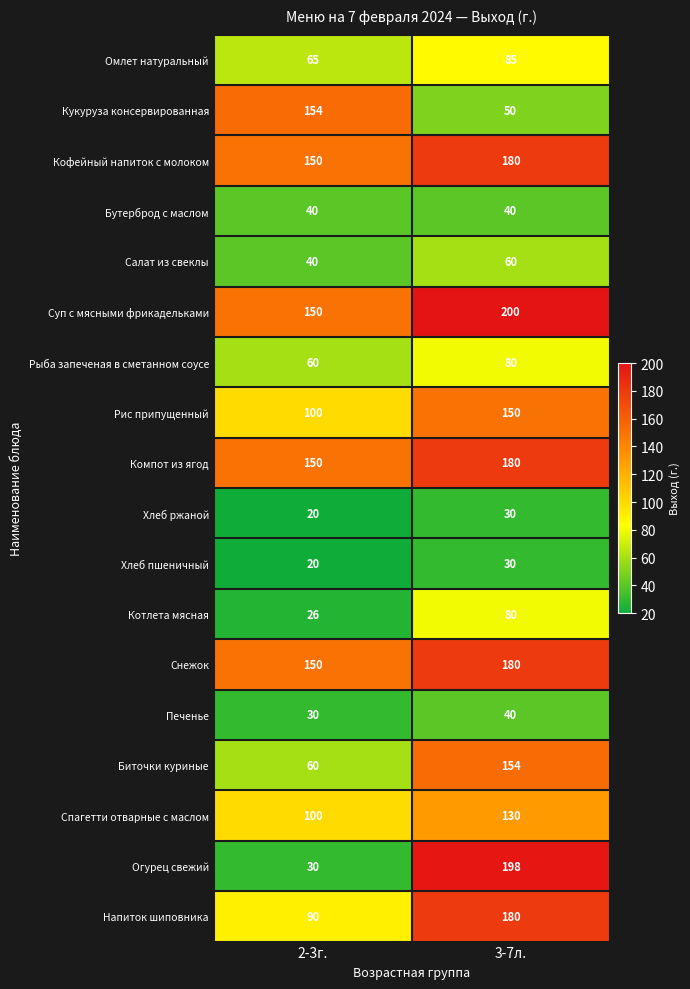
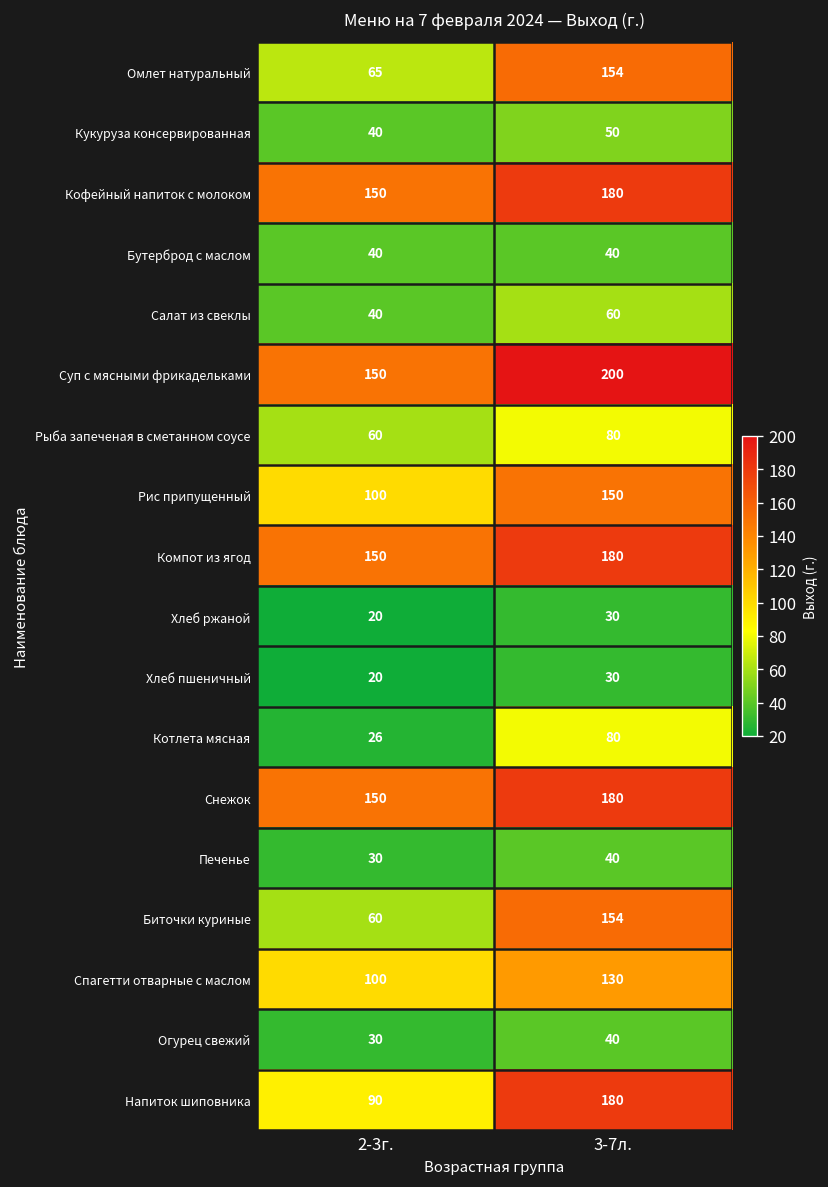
  {
    "Омлет натуральный": {
      "2-3г.": 65,
-     "3-7л.": 85
+     "3-7л.": 154
    },
    "Кукуруза консервированная": {
-     "2-3г.": 154,
+     "2-3г.": 40,
      "3-7л.": 50
    },
    "Кофейный напиток с молоком": {
      "2-3г.": 150,
      "3-7л.": 180
    },
    "Бутерброд с маслом": {
      "2-3г.": 40,
      "3-7л.": 40
    },
    "Салат из свеклы": {
      "2-3г.": 40,
      "3-7л.": 60
    },
    "Суп с мясными фрикадельками": {
      "2-3г.": 150,
      "3-7л.": 200
    },
    "Рыба запеченая в сметанном соусе": {
      "2-3г.": 60,
      "3-7л.": 80
    },
    "Рис припущенный": {
      "2-3г.": 100,
      "3-7л.": 150
    },
    "Компот из ягод": {
      "2-3г.": 150,
      "3-7л.": 180
    },
    "Хлеб ржаной": {
      "2-3г.": 20,
      "3-7л.": 30
    },
    "Хлеб пшеничный": {
      "2-3г.": 20,
      "3-7л.": 30
    },
    "Котлета мясная": {
      "2-3г.": 26,
      "3-7л.": 80
    },
    "Снежок": {
      "2-3г.": 150,
      "3-7л.": 180
    },
    "Печенье": {
      "2-3г.": 30,
      "3-7л.": 40
    },
    "Биточки куриные": {
      "2-3г.": 60,
      "3-7л.": 154
    },
    "Спагетти отварные с маслом": {
      "2-3г.": 100,
      "3-7л.": 130
    },
    "Огурец свежий": {
      "2-3г.": 30,
-     "3-7л.": 198
+     "3-7л.": 40
    },
    "Напиток шиповника": {
      "2-3г.": 90,
      "3-7л.": 180
    }
  }
